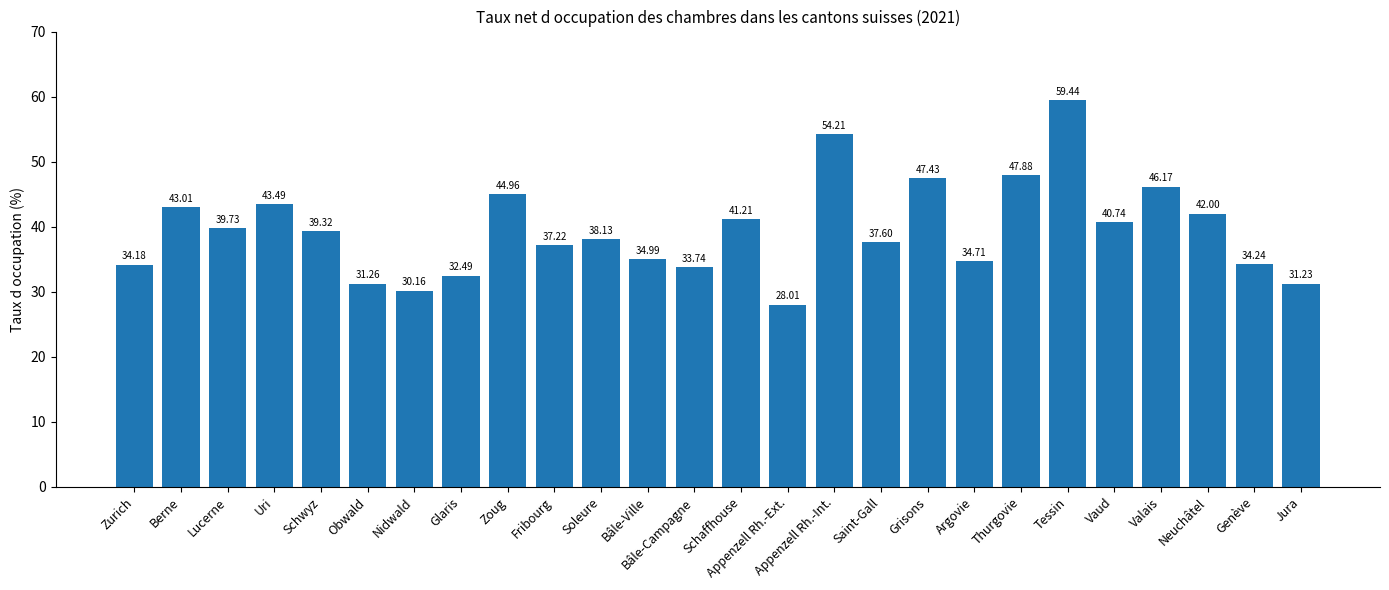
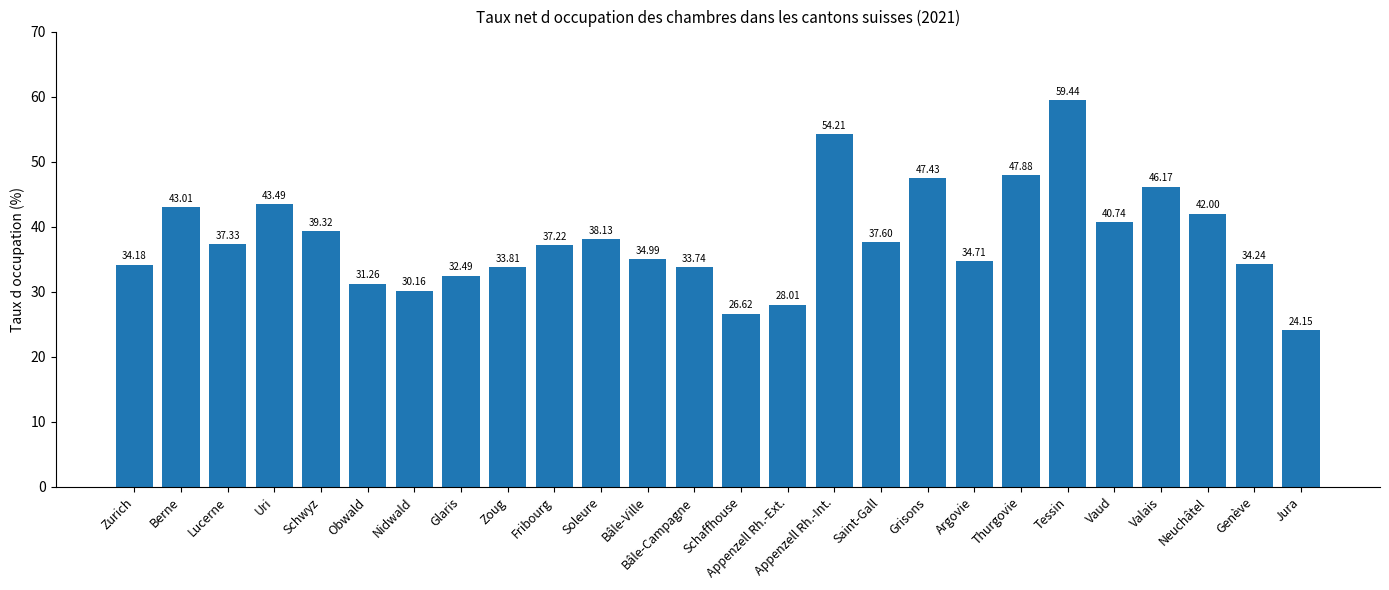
  {
    "Zurich": 34.18,
    "Berne": 43.01,
-   "Lucerne": 39.73,
+   "Lucerne": 37.33,
    "Uri": 43.49,
    "Schwyz": 39.32,
    "Obwald": 31.26,
    "Nidwald": 30.16,
    "Glaris": 32.49,
-   "Zoug": 44.96,
+   "Zoug": 33.81,
    "Fribourg": 37.22,
    "Soleure": 38.13,
    "Bâle-Ville": 34.99,
    "Bâle-Campagne": 33.74,
-   "Schaffhouse": 41.21,
+   "Schaffhouse": 26.62,
    "Appenzell Rh.-Ext.": 28.01,
    "Appenzell Rh.-Int.": 54.21,
    "Saint-Gall": 37.60,
    "Grisons": 47.43,
    "Argovie": 34.71,
    "Thurgovie": 47.88,
    "Tessin": 59.44,
    "Vaud": 40.74,
    "Valais": 46.17,
    "Neuchâtel": 42.00,
    "Genève": 34.24,
-   "Jura": 31.23
+   "Jura": 24.15
  }
